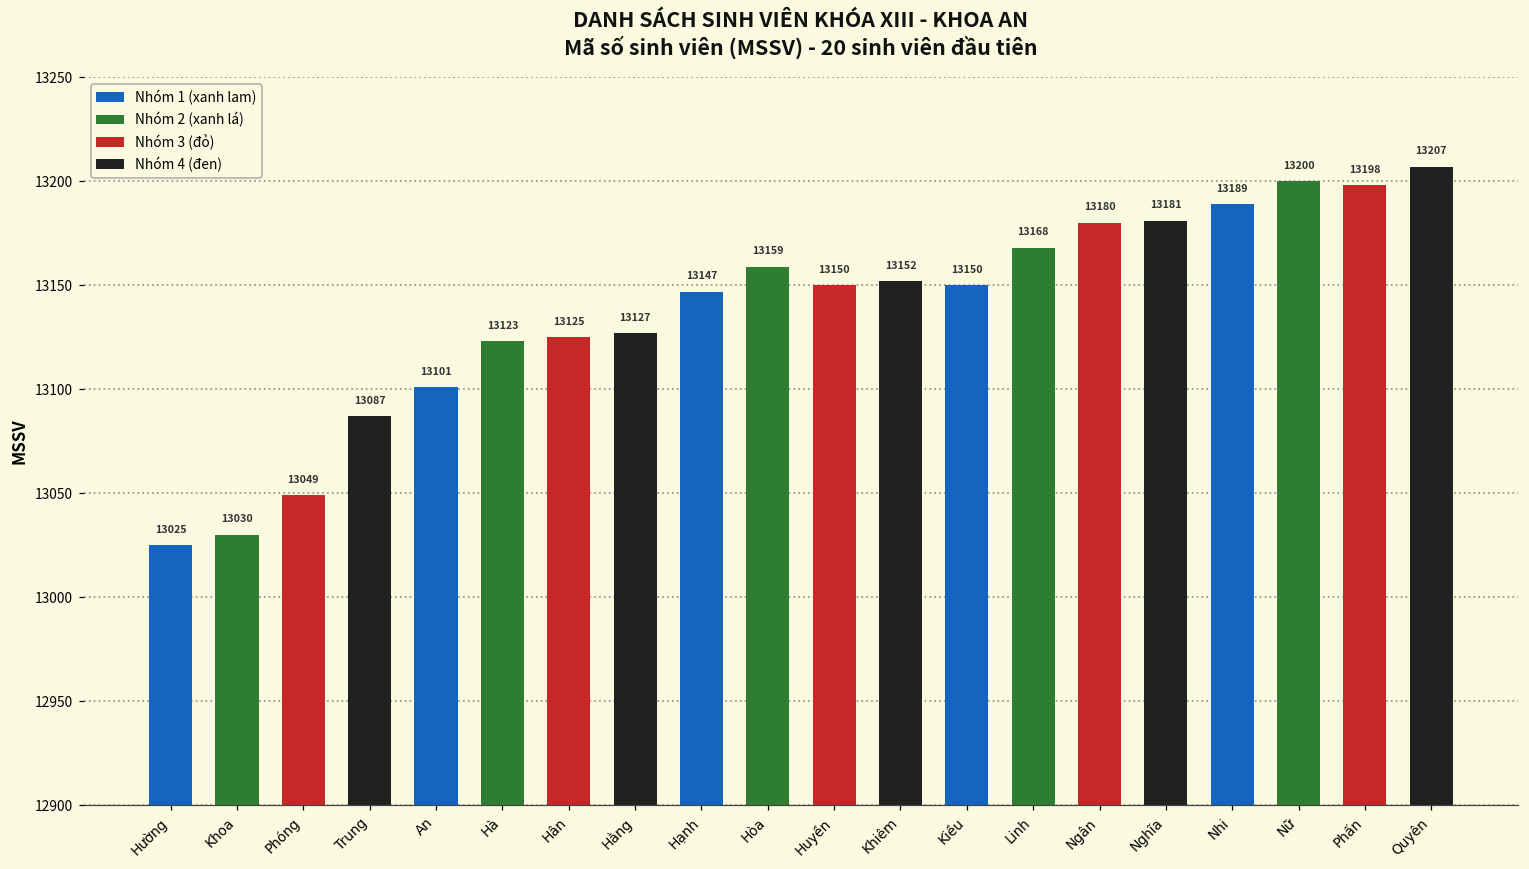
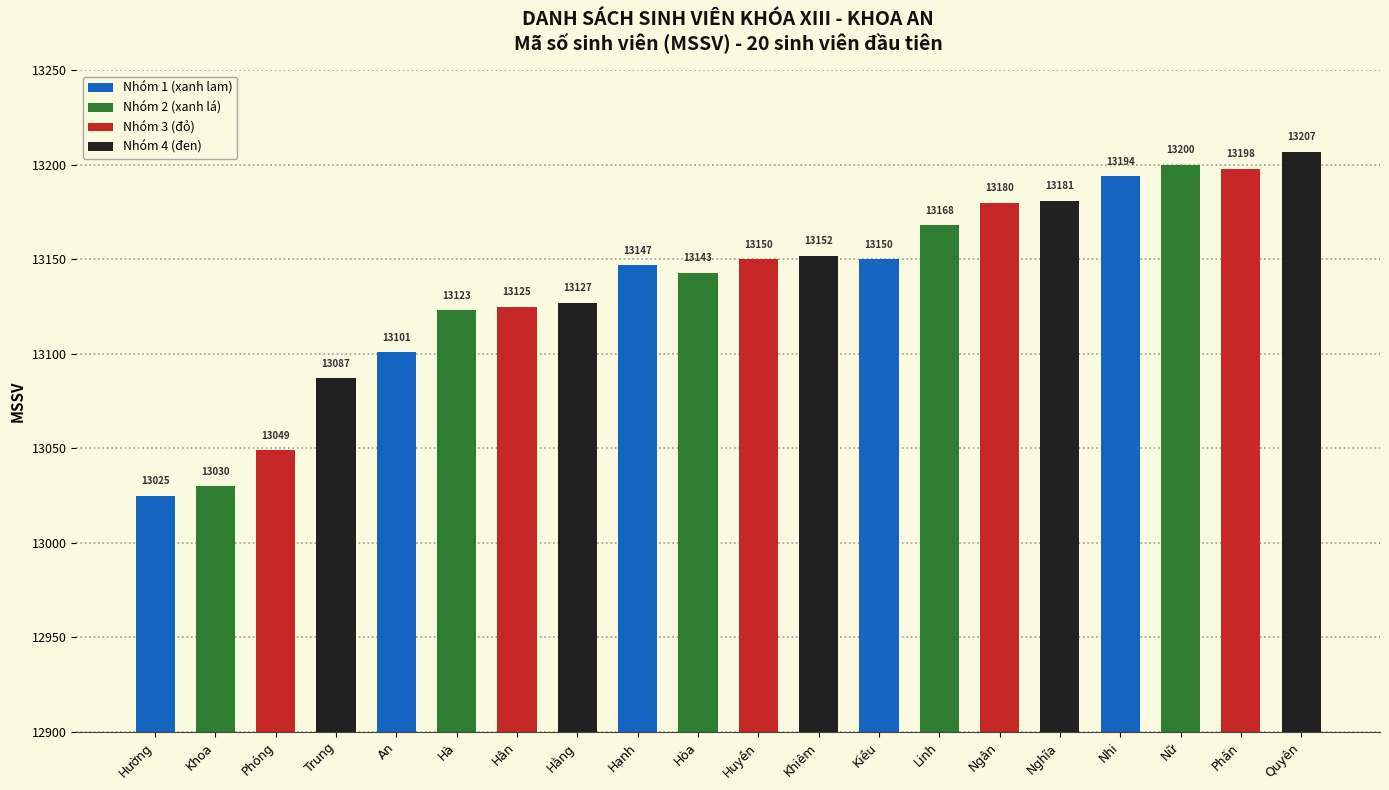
  {
    "Hường": 13025,
    "Khoa": 13030,
    "Phóng": 13049,
    "Trung": 13087,
    "An": 13101,
    "Hà": 13123,
    "Hân": 13125,
    "Hằng": 13127,
    "Hạnh": 13147,
-   "Hòa": 13159,
+   "Hòa": 13143,
    "Huyền": 13150,
    "Khiêm": 13152,
    "Kiều": 13150,
    "Linh": 13168,
    "Ngân": 13180,
    "Nghĩa": 13181,
-   "Nhi": 13189,
+   "Nhi": 13194,
    "Nữ": 13200,
    "Phấn": 13198,
    "Quyên": 13207
  }
